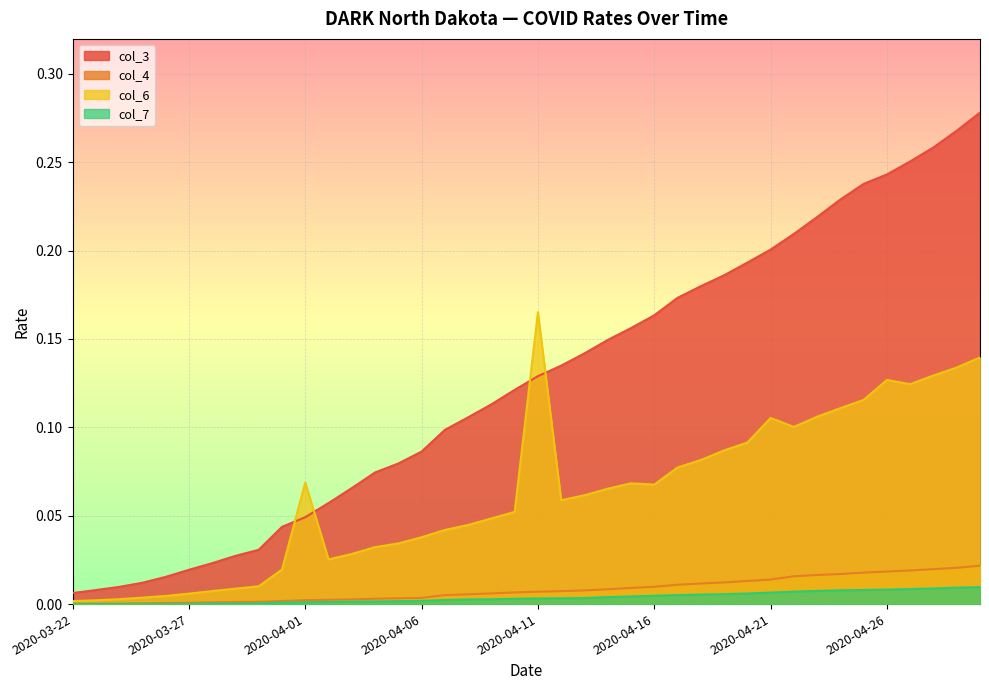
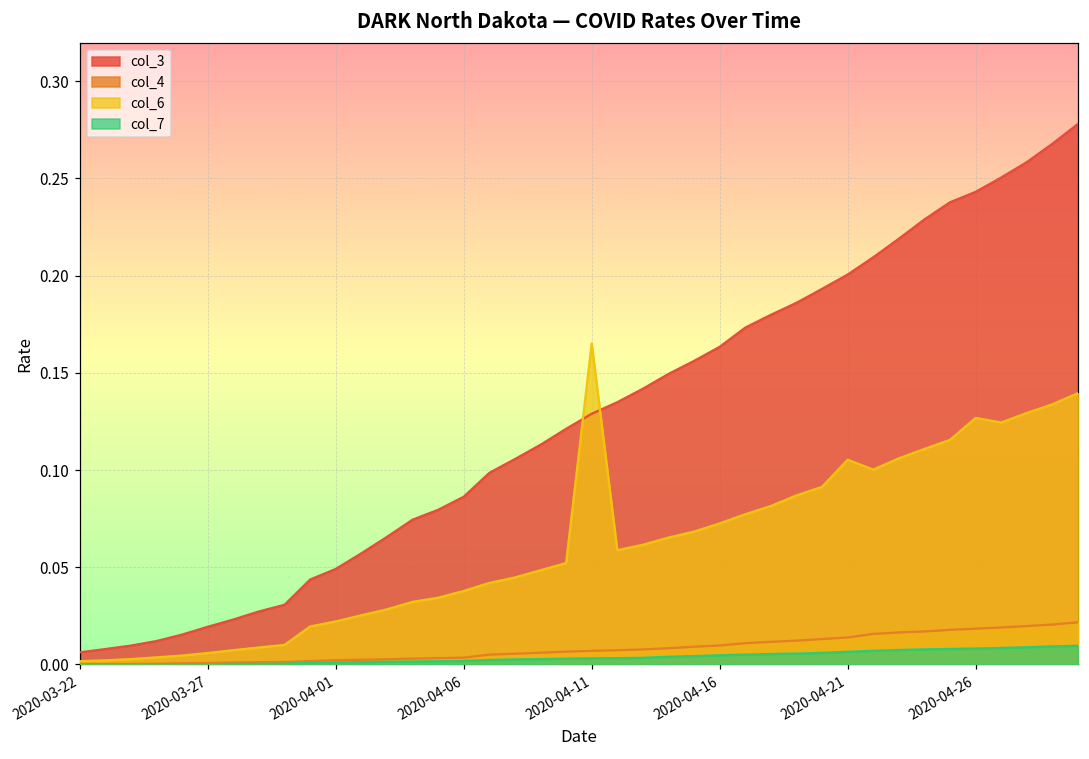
  {
    "col_6": {
      "2020-03-22": 0.002,
      "2020-03-27": 0.006,
-     "2020-04-01": 0.069,
+     "2020-04-01": 0.022,
      "2020-04-06": 0.038,
      "2020-04-11": 0.165,
-     "2020-04-16": 0.068,
+     "2020-04-16": 0.073,
      "2020-04-21": 0.105,
      "2020-04-26": 0.127
    },
    "col_7": {
      "2020-04-06": 0.002,
      "2020-04-11": 0.003,
      "2020-04-16": 0.005,
      "2020-04-21": 0.007,
      "2020-04-26": 0.008
    }
  }
